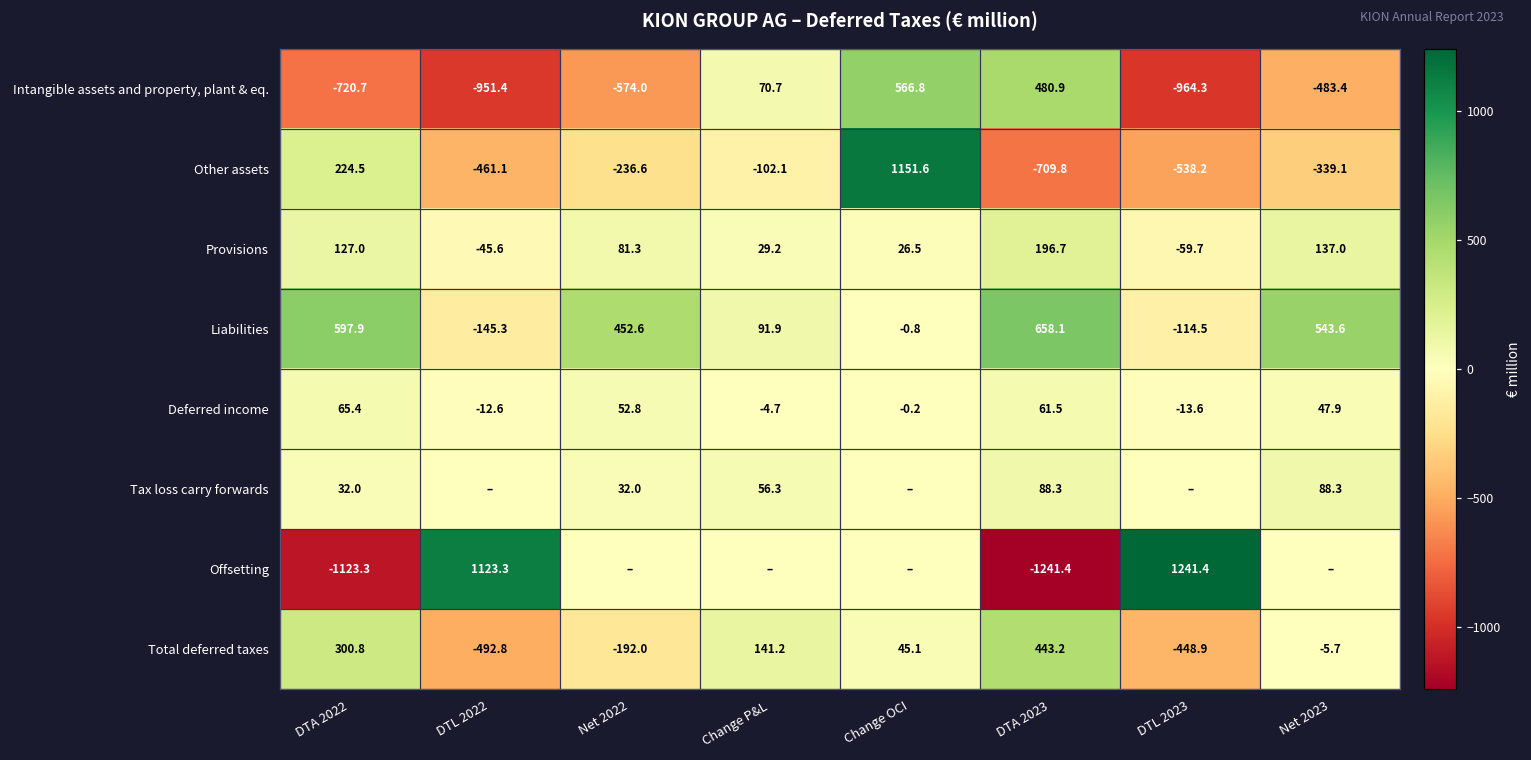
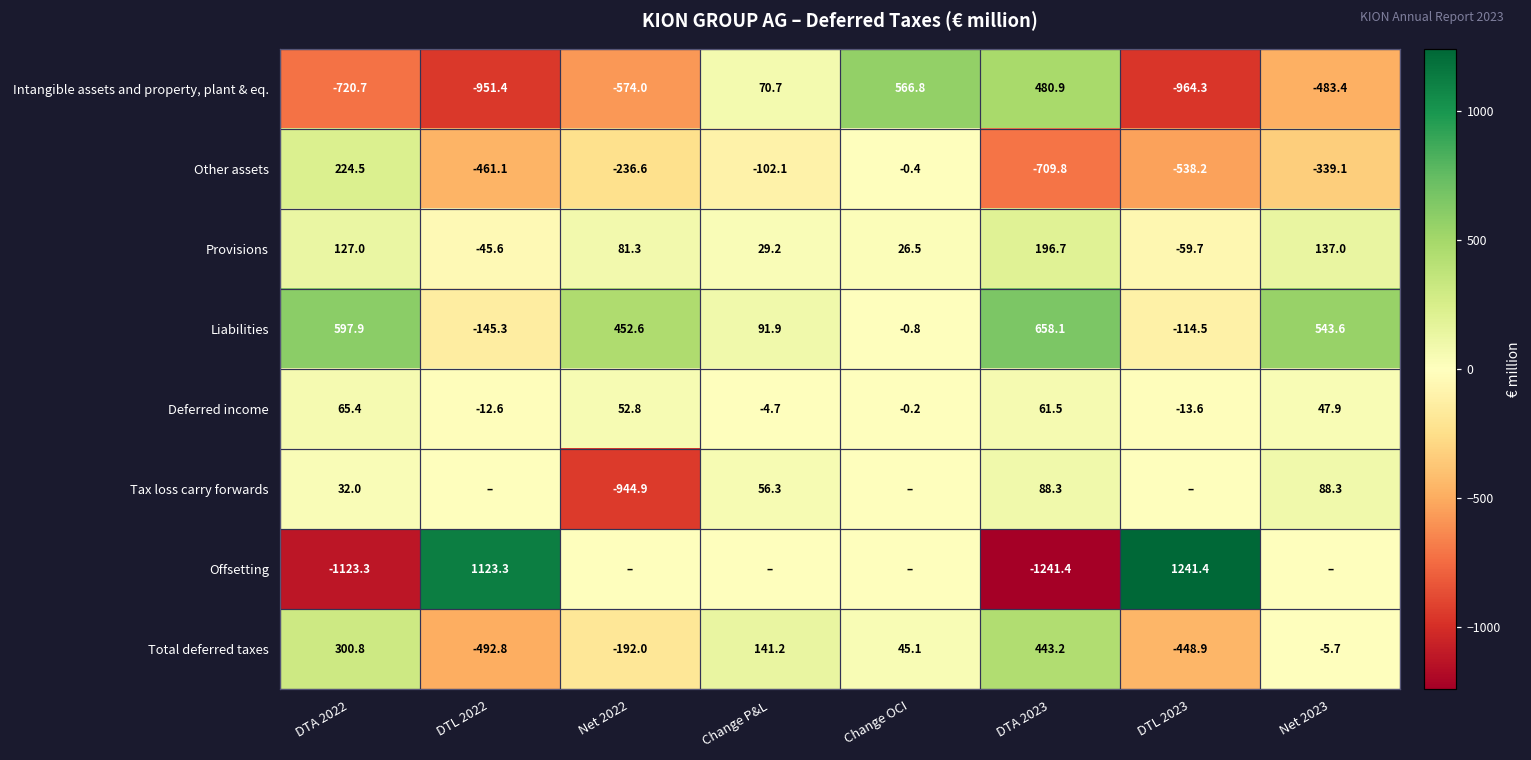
  {
    "Intangible assets and property, plant & eq.": {
      "DTA 2022": -720.7,
      "DTL 2022": -951.4,
      "Net 2022": -574.0,
      "Change P&L": 70.7,
      "Change OCI": 566.8,
      "DTA 2023": 480.9,
      "DTL 2023": -964.3,
      "Net 2023": -483.4
    },
    "Other assets": {
      "DTA 2022": 224.5,
      "DTL 2022": -461.1,
      "Net 2022": -236.6,
      "Change P&L": -102.1,
-     "Change OCI": 1151.6,
+     "Change OCI": -0.4,
      "DTA 2023": -709.8,
      "DTL 2023": -538.2,
      "Net 2023": -339.1
    },
    "Provisions": {
      "DTA 2022": 127.0,
      "DTL 2022": -45.6,
      "Net 2022": 81.3,
      "Change P&L": 29.2,
      "Change OCI": 26.5,
      "DTA 2023": 196.7,
      "DTL 2023": -59.7,
      "Net 2023": 137.0
    },
    "Liabilities": {
      "DTA 2022": 597.9,
      "DTL 2022": -145.3,
      "Net 2022": 452.6,
      "Change P&L": 91.9,
      "Change OCI": -0.8,
      "DTA 2023": 658.1,
      "DTL 2023": -114.5,
      "Net 2023": 543.6
    },
    "Deferred income": {
      "DTA 2022": 65.4,
      "DTL 2022": -12.6,
      "Net 2022": 52.8,
      "Change P&L": -4.7,
      "Change OCI": -0.2,
      "DTA 2023": 61.5,
      "DTL 2023": -13.6,
      "Net 2023": 47.9
    },
    "Tax loss carry forwards": {
      "DTA 2022": 32.0,
-     "Net 2022": 32.0,
+     "Net 2022": -944.9,
      "Change P&L": 56.3,
      "DTA 2023": 88.3,
      "Net 2023": 88.3
    },
    "Offsetting": {
      "DTA 2022": -1123.3,
      "DTL 2022": 1123.3,
      "DTA 2023": -1241.4,
      "DTL 2023": 1241.4
    },
    "Total deferred taxes": {
      "DTA 2022": 300.8,
      "DTL 2022": -492.8,
      "Net 2022": -192.0,
      "Change P&L": 141.2,
      "Change OCI": 45.1,
      "DTA 2023": 443.2,
      "DTL 2023": -448.9,
      "Net 2023": -5.7
    }
  }
